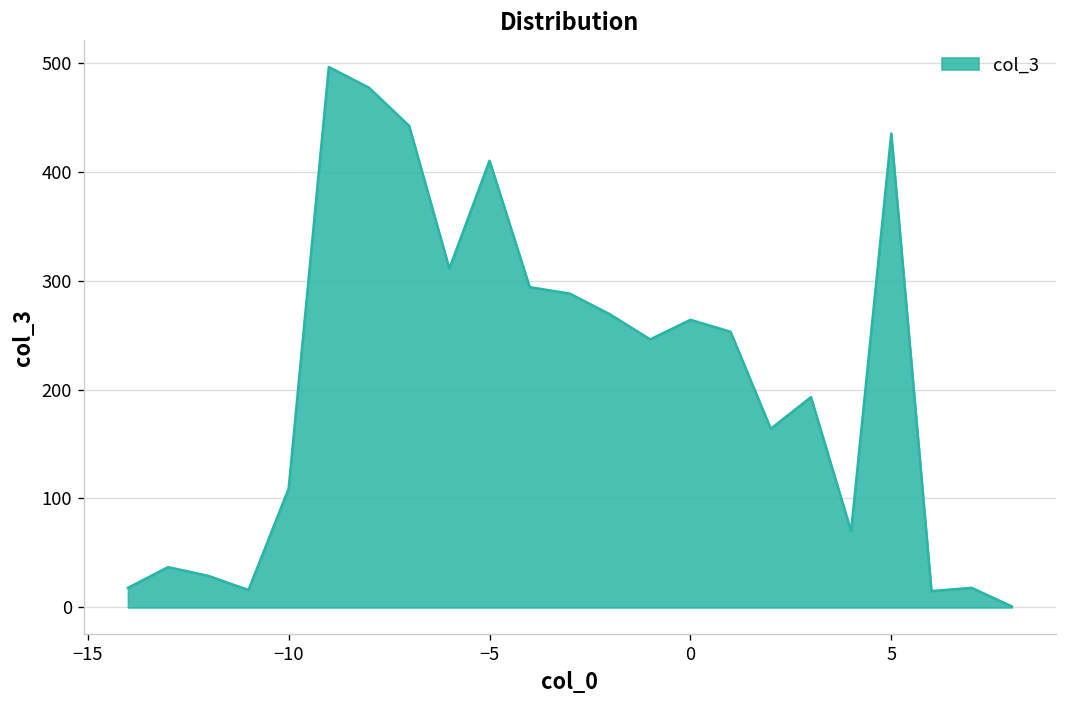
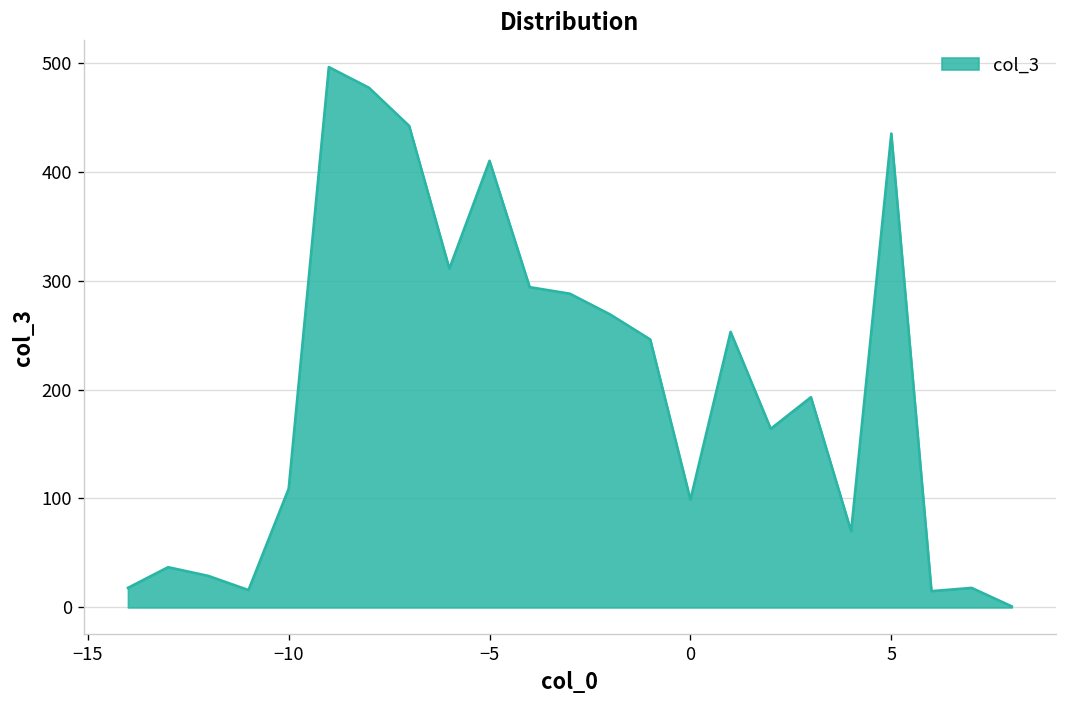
  {
    "−10": 110,
    "−5": 410,
-   "0": 260,
+   "0": 100,
    "5": 440
  }
